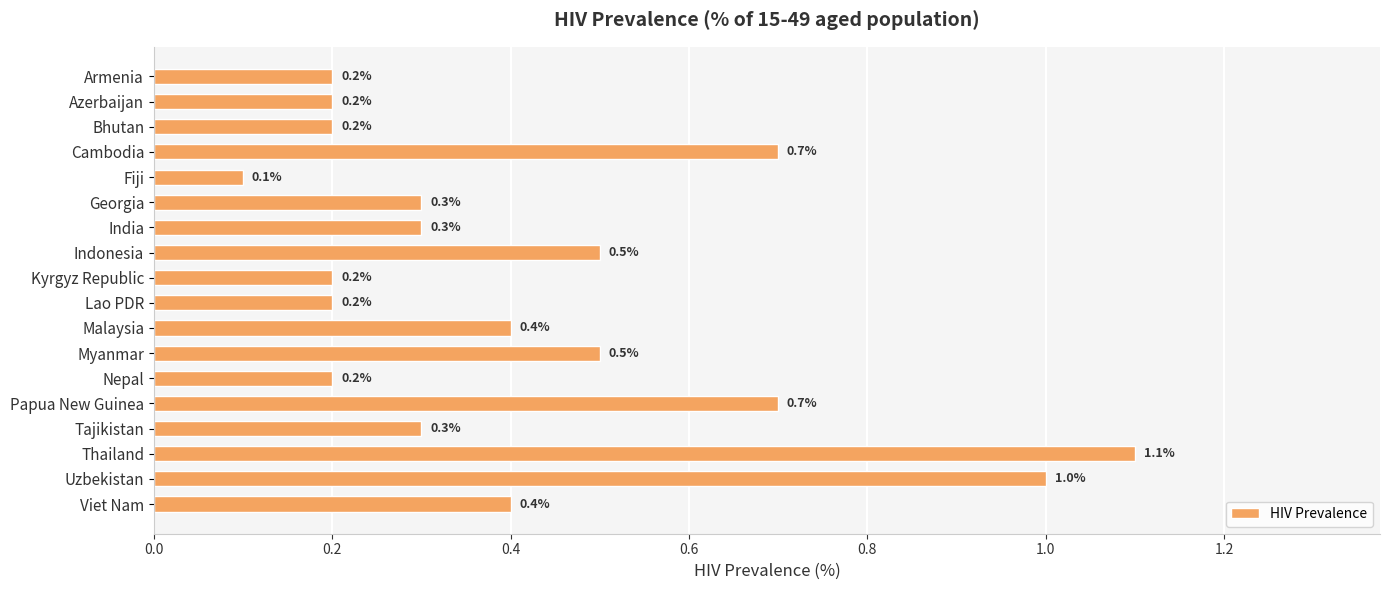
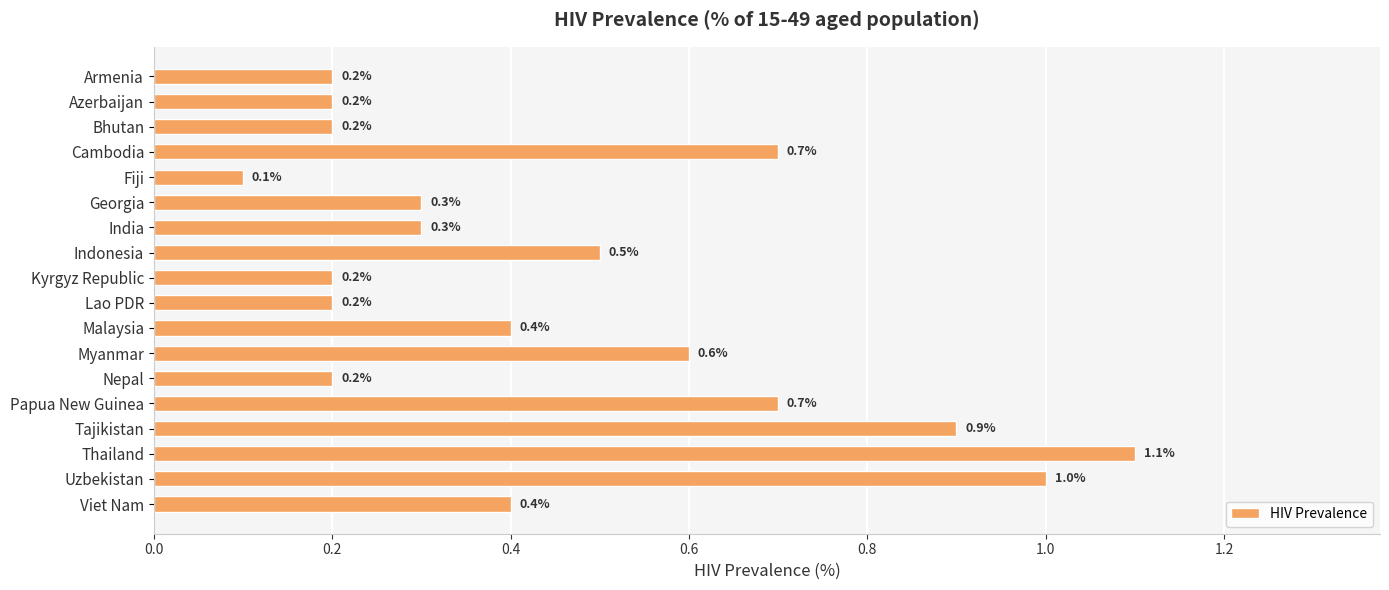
  {
    "Armenia": "0.2%",
    "Azerbaijan": "0.2%",
    "Bhutan": "0.2%",
    "Cambodia": "0.7%",
    "Fiji": "0.1%",
    "Georgia": "0.3%",
    "India": "0.3%",
    "Indonesia": "0.5%",
    "Kyrgyz Republic": "0.2%",
    "Lao PDR": "0.2%",
    "Malaysia": "0.4%",
-   "Myanmar": "0.5%",
+   "Myanmar": "0.6%",
    "Nepal": "0.2%",
    "Papua New Guinea": "0.7%",
-   "Tajikistan": "0.3%",
+   "Tajikistan": "0.9%",
    "Thailand": "1.1%",
    "Uzbekistan": "1.0%",
    "Viet Nam": "0.4%"
  }
